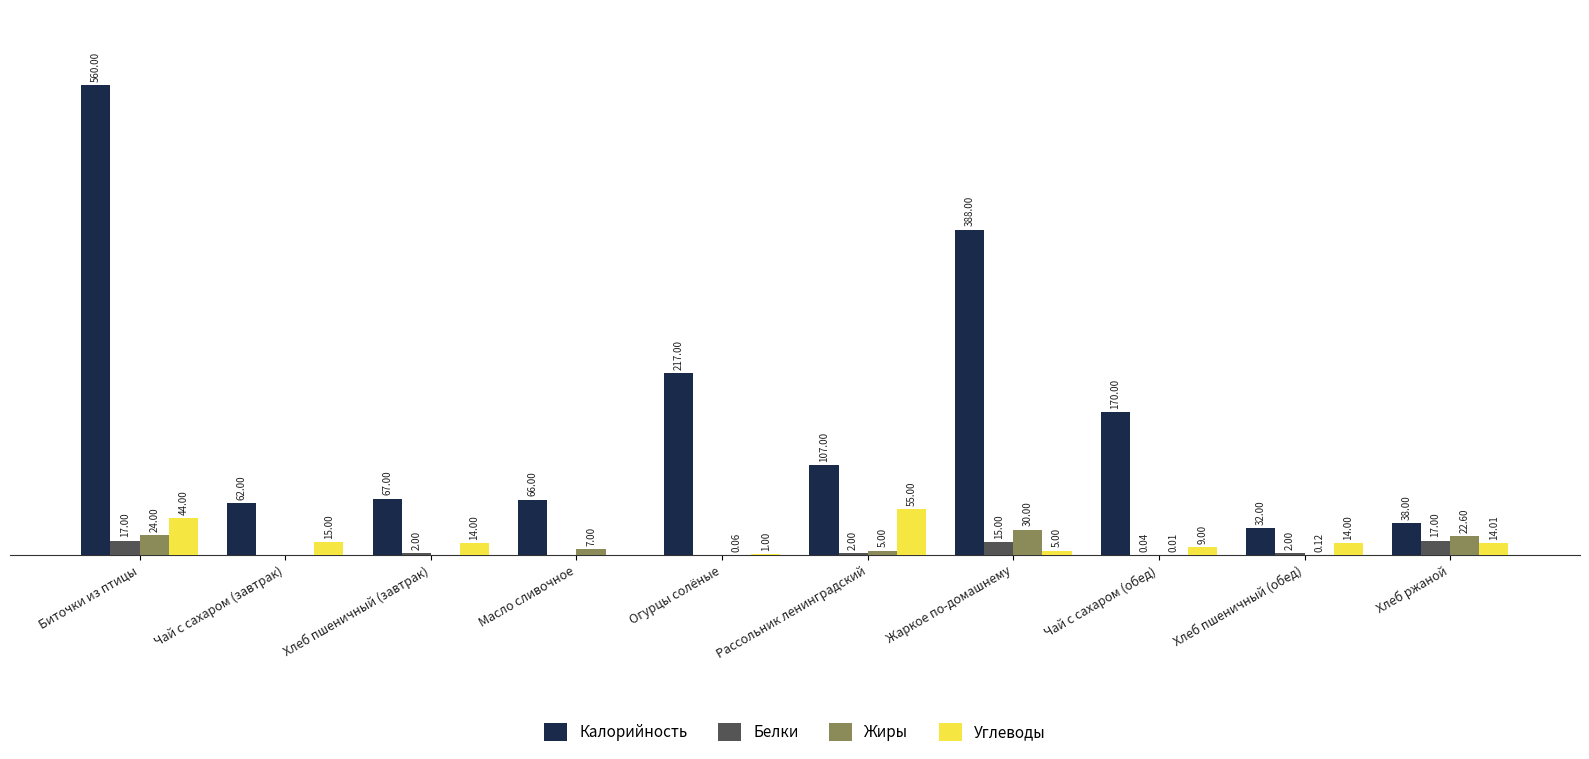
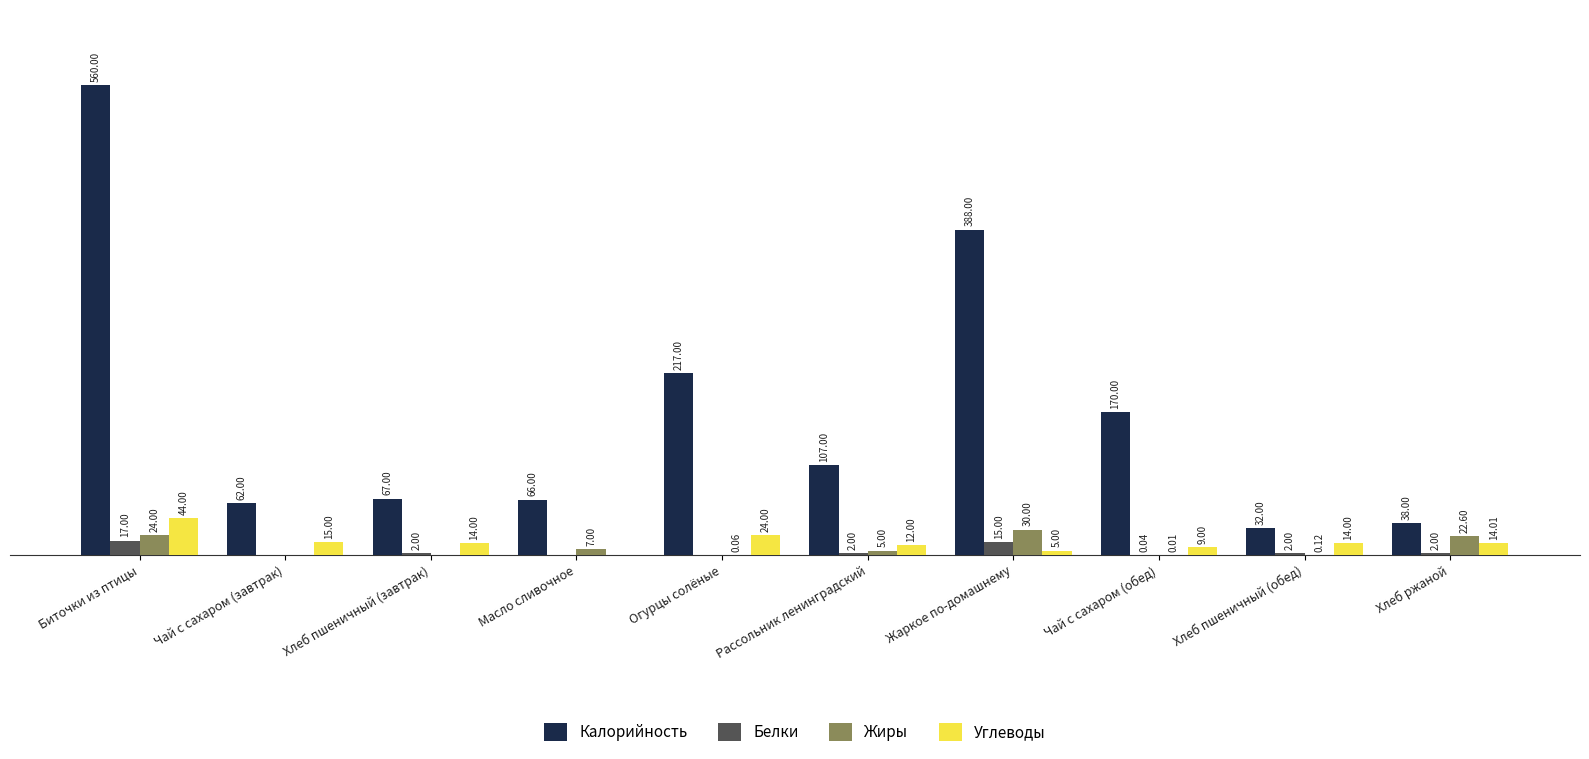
  {
    "Калорийность": {
      "Биточки из птицы": 560.00,
      "Чай с сахаром (завтрак)": 62.00,
      "Хлеб пшеничный (завтрак)": 67.00,
      "Масло сливочное": 66.00,
      "Огурцы солёные": 217.00,
      "Рассольник ленинградский": 107.00,
      "Жаркое по-домашнему": 388.00,
      "Чай с сахаром (обед)": 170.00,
      "Хлеб пшеничный (обед)": 32.00,
      "Хлеб ржаной": 38.00
    },
    "Белки": {
      "Биточки из птицы": 17.00,
      "Хлеб пшеничный (завтрак)": 2.00,
      "Рассольник ленинградский": 2.00,
      "Жаркое по-домашнему": 15.00,
      "Чай с сахаром (обед)": 0.04,
      "Хлеб пшеничный (обед)": 2.00,
-     "Хлеб ржаной": 17.00
+     "Хлеб ржаной": 2.00
    },
    "Жиры": {
      "Биточки из птицы": 24.00,
      "Масло сливочное": 7.00,
      "Огурцы солёные": 0.06,
      "Рассольник ленинградский": 5.00,
      "Жаркое по-домашнему": 30.00,
      "Чай с сахаром (обед)": 0.01,
      "Хлеб пшеничный (обед)": 0.12,
      "Хлеб ржаной": 22.60
    },
    "Углеводы": {
      "Биточки из птицы": 44.00,
      "Чай с сахаром (завтрак)": 15.00,
      "Хлеб пшеничный (завтрак)": 14.00,
-     "Огурцы солёные": 1.00,
-     "Рассольник ленинградский": 55.00,
+     "Огурцы солёные": 24.00,
+     "Рассольник ленинградский": 12.00,
      "Жаркое по-домашнему": 5.00,
      "Чай с сахаром (обед)": 9.00,
      "Хлеб пшеничный (обед)": 14.00,
      "Хлеб ржаной": 14.01
    }
  }
